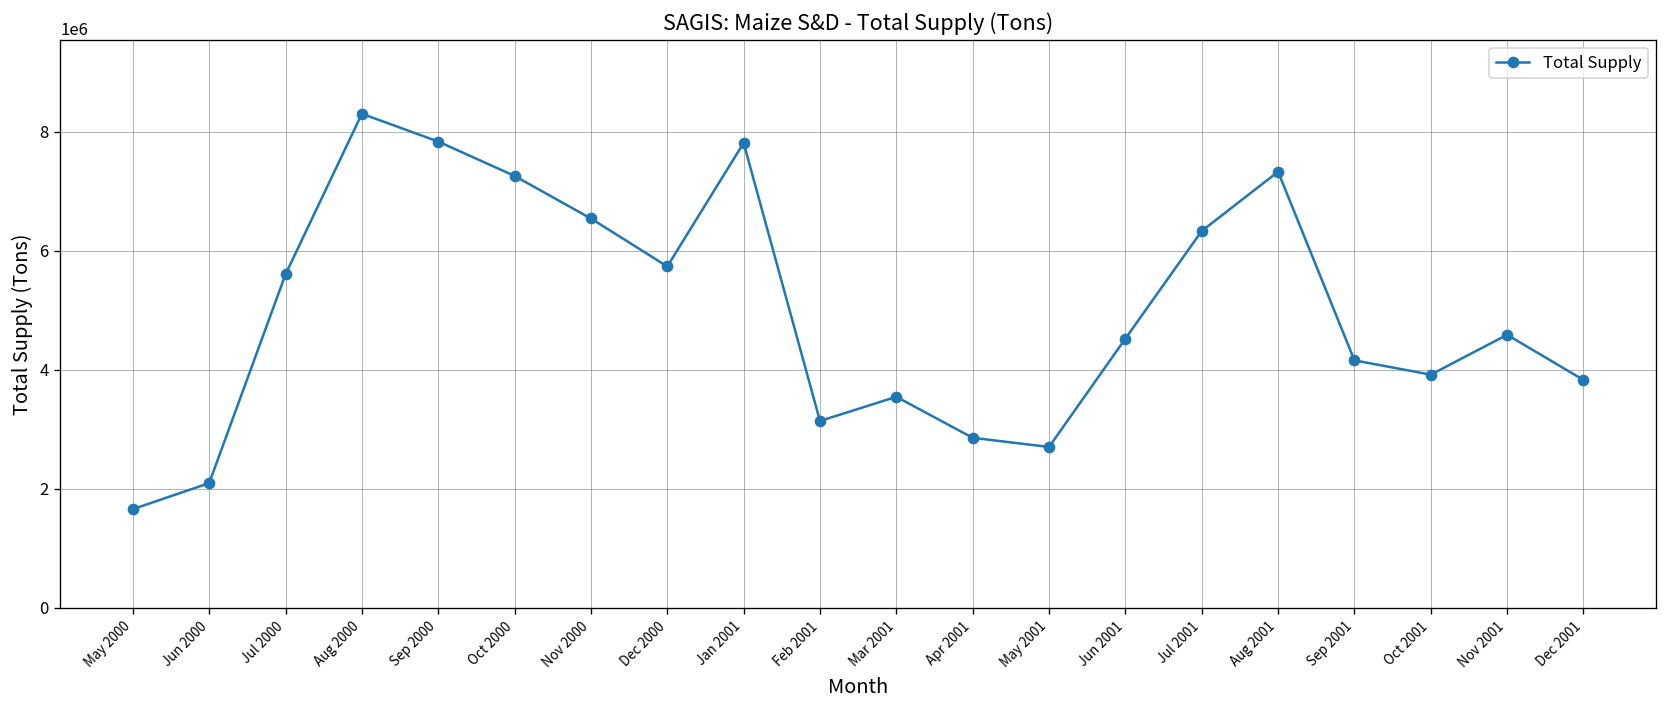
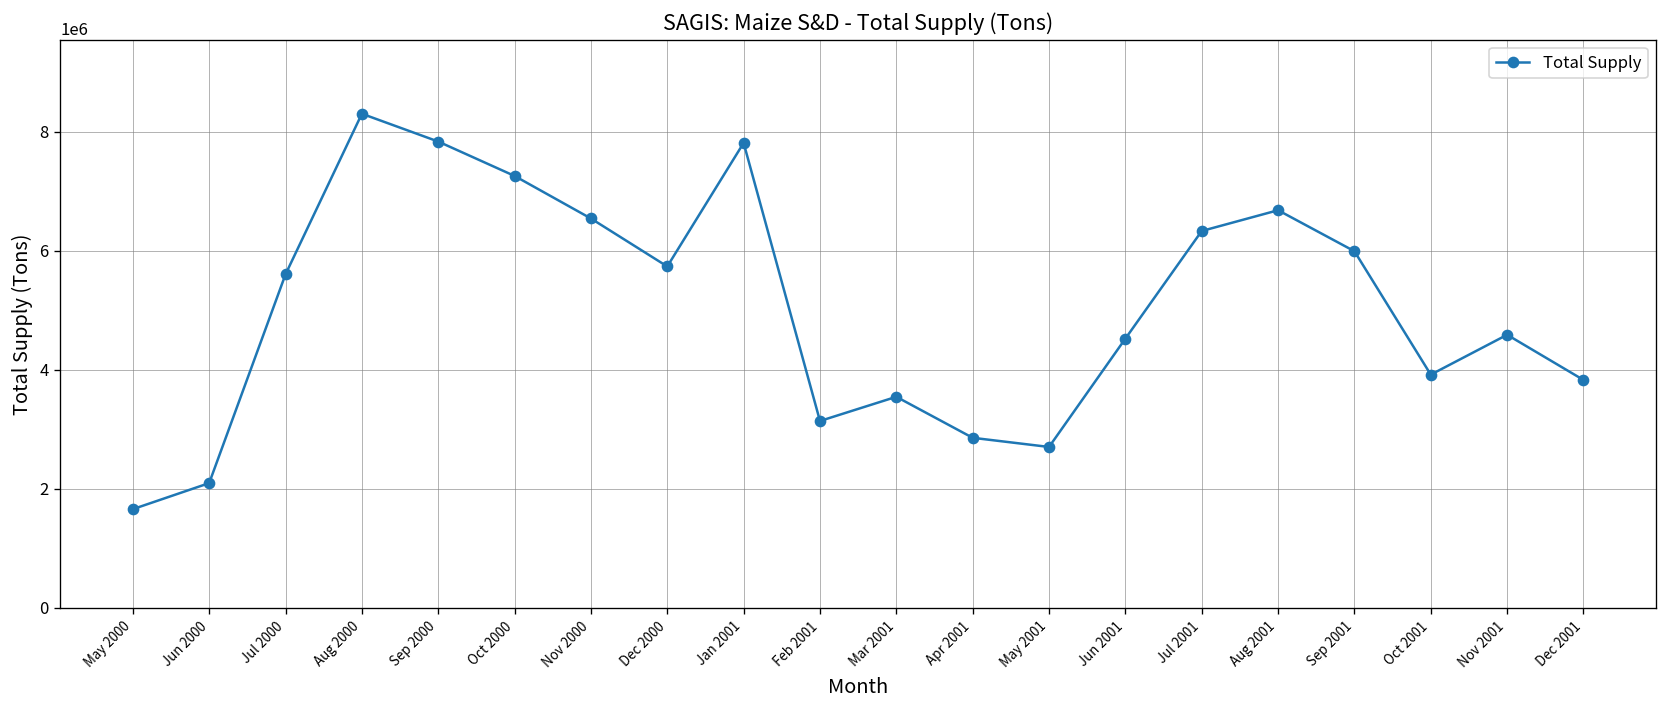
  {
    "May 2000": 1700000,
    "Jun 2000": 2100000,
    "Jul 2000": 5600000,
    "Aug 2000": 8300000,
    "Sep 2000": 7800000,
    "Oct 2000": 7300000,
    "Nov 2000": 6500000,
    "Dec 2000": 5700000,
    "Jan 2001": 7800000,
    "Feb 2001": 3100000,
    "Mar 2001": 3500000,
    "Apr 2001": 2900000,
    "May 2001": 2700000,
    "Jun 2001": 4500000,
    "Jul 2001": 6300000,
-   "Aug 2001": 7300000,
-   "Sep 2001": 4200000,
+   "Aug 2001": 6700000,
+   "Sep 2001": 6000000,
    "Oct 2001": 3900000,
    "Nov 2001": 4600000,
    "Dec 2001": 3800000
  }
